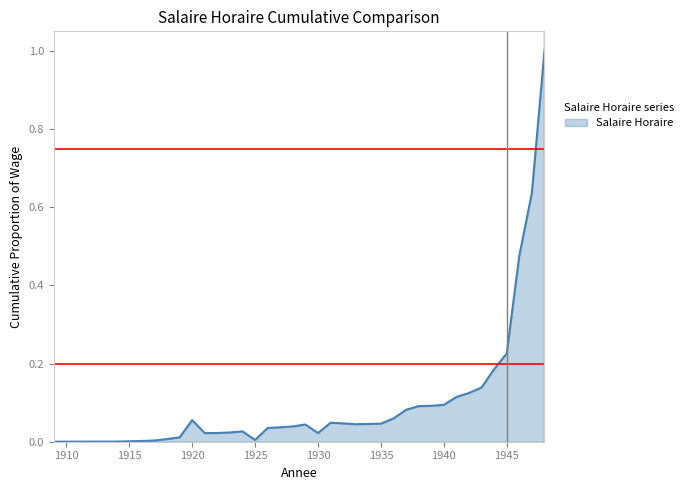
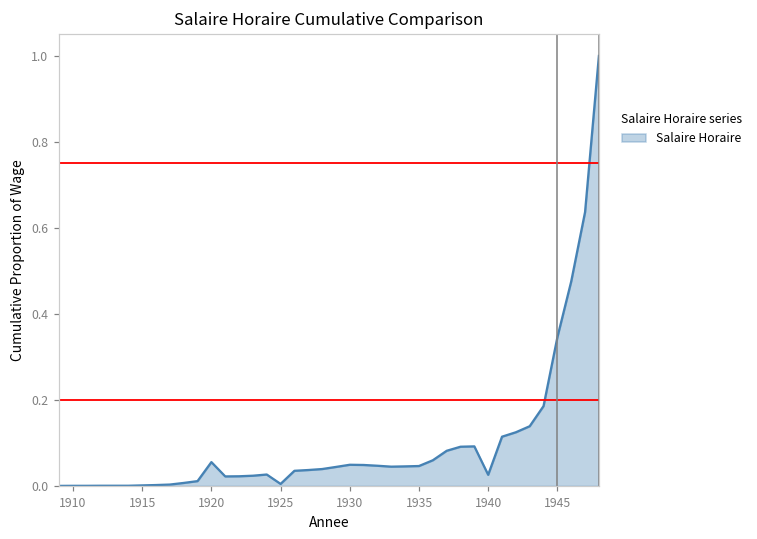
  {
    "1910": 0.00,
    "1915": 0.00,
    "1920": 0.06,
    "1925": 0.00,
-   "1930": 0.02,
+   "1930": 0.05,
    "1935": 0.05,
-   "1940": 0.09,
-   "1945": 0.23
+   "1940": 0.03,
+   "1945": 0.35
  }
